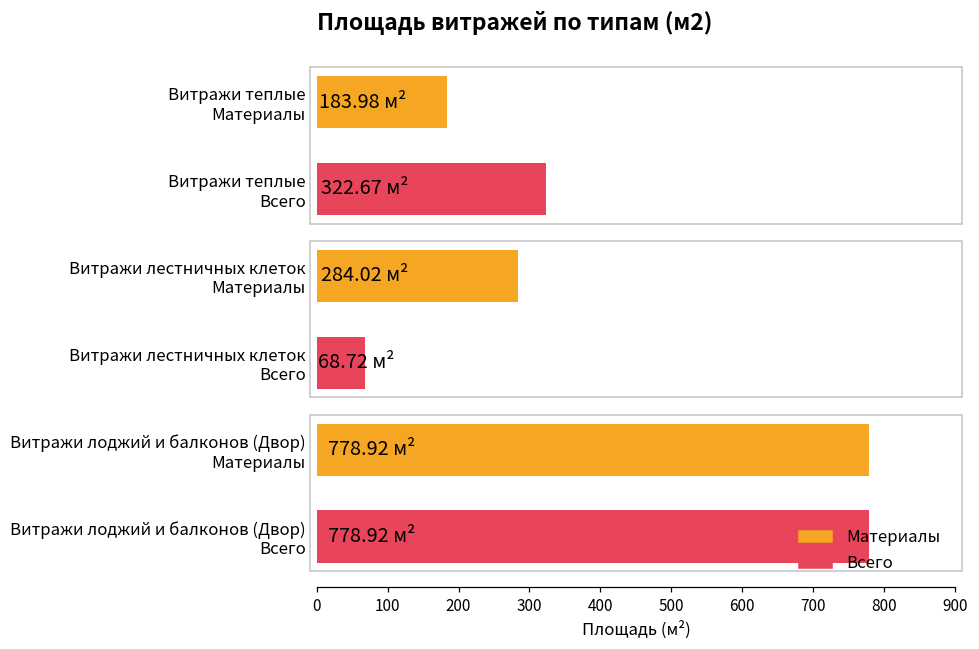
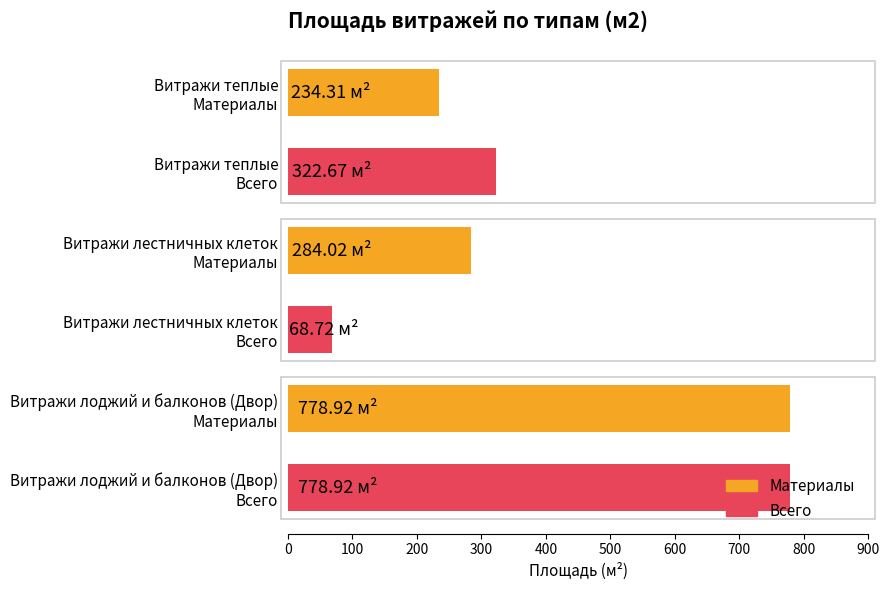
  {
-   "Витражи теплые Материалы": 183.98,
+   "Витражи теплые Материалы": 234.31,
    "Витражи теплые Всего": 322.67,
    "Витражи лестничных клеток Материалы": 284.02,
    "Витражи лестничных клеток Всего": 68.72,
    "Витражи лоджий и балконов (Двор) Материалы": 778.92,
    "Витражи лоджий и балконов (Двор) Всего": 778.92
  }
